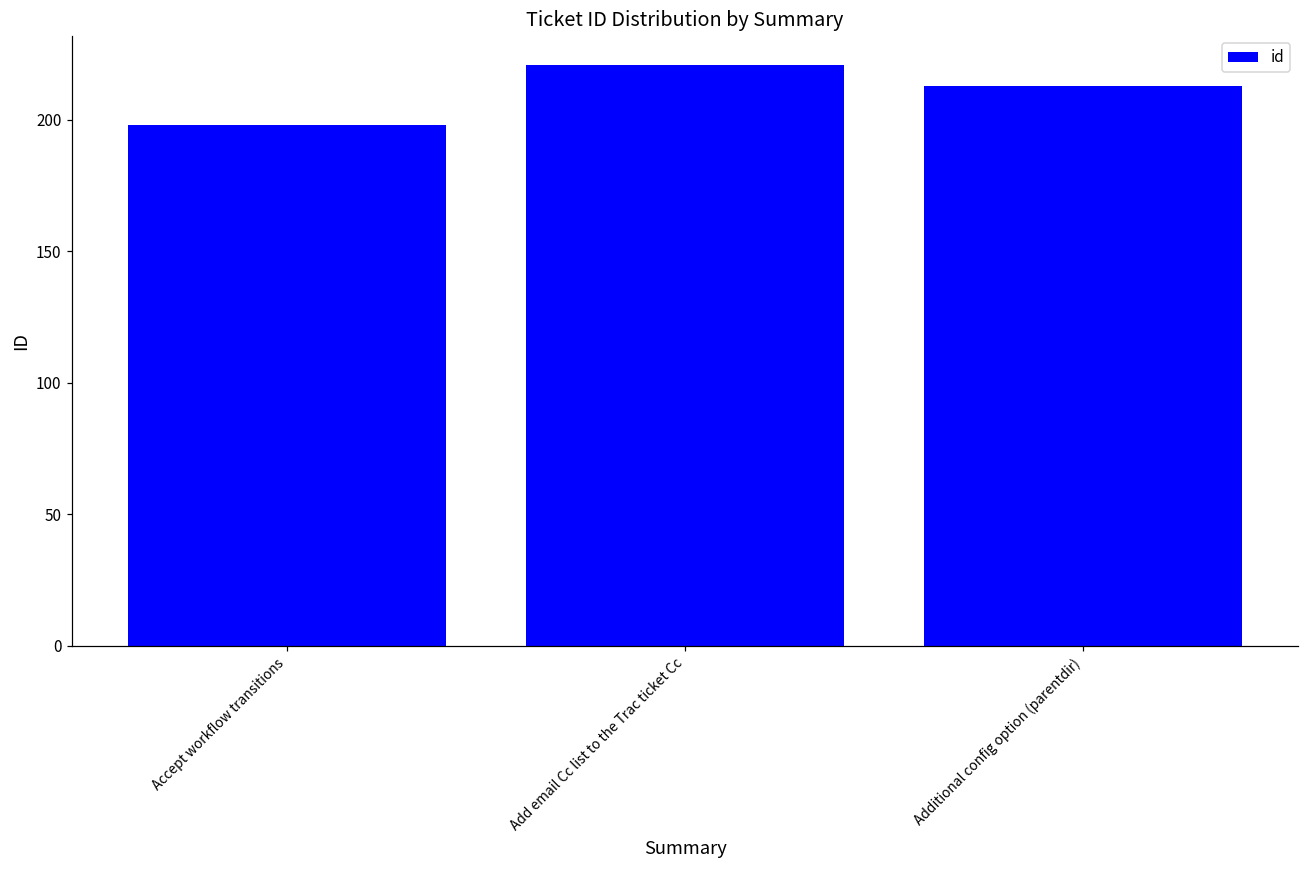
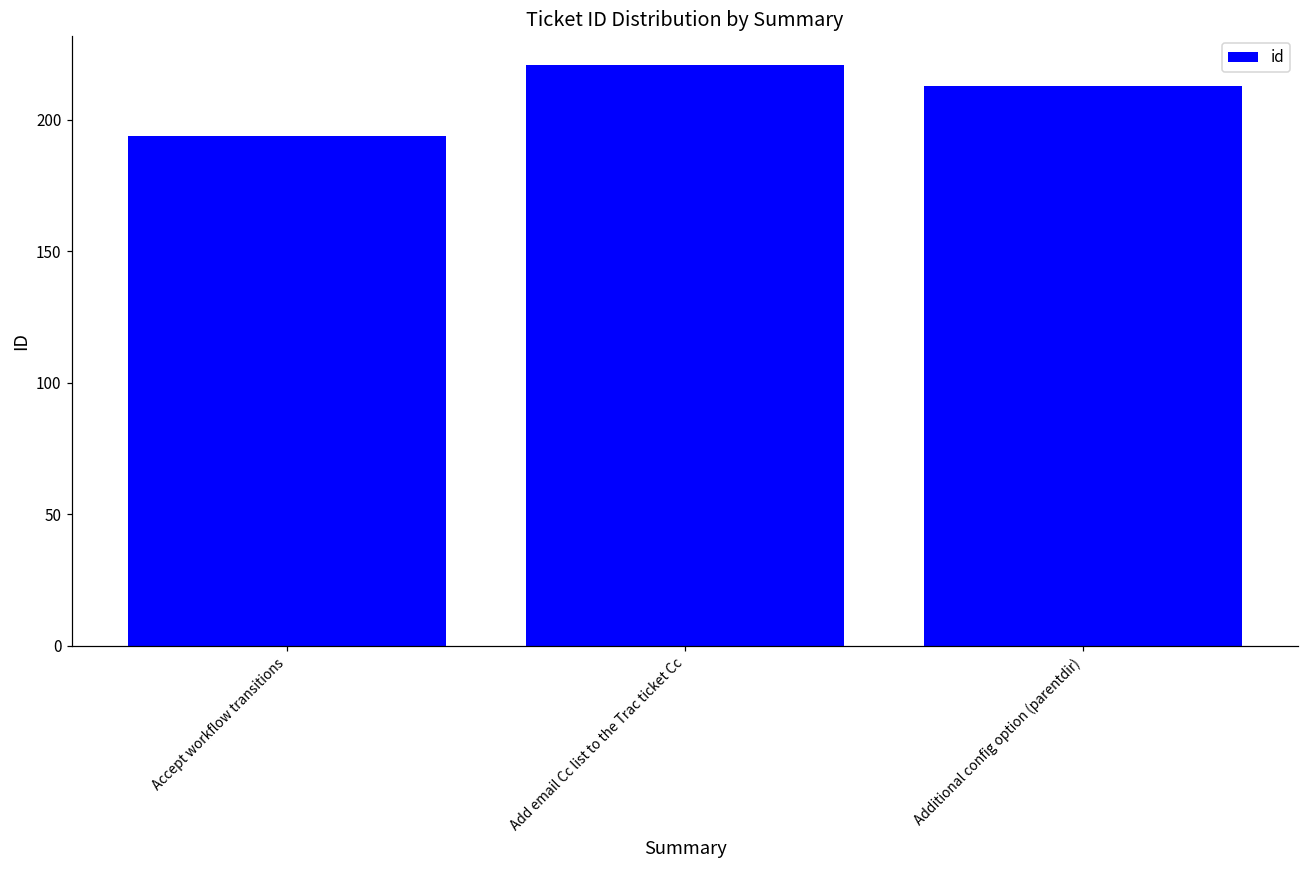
  {
-   "Accept workflow transitions": 198,
+   "Accept workflow transitions": 194,
    "Add email Cc list to the Trac ticket Cc": 221,
    "Additional config option (parentdir)": 213
  }
